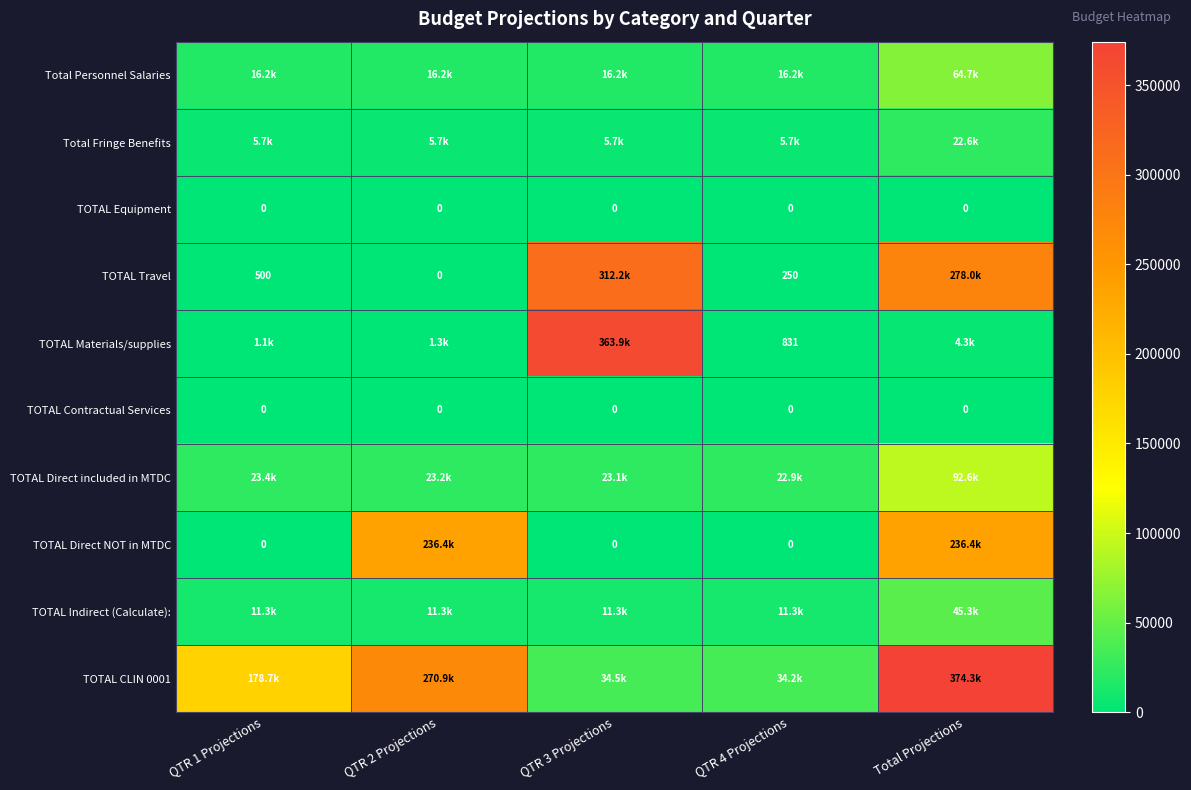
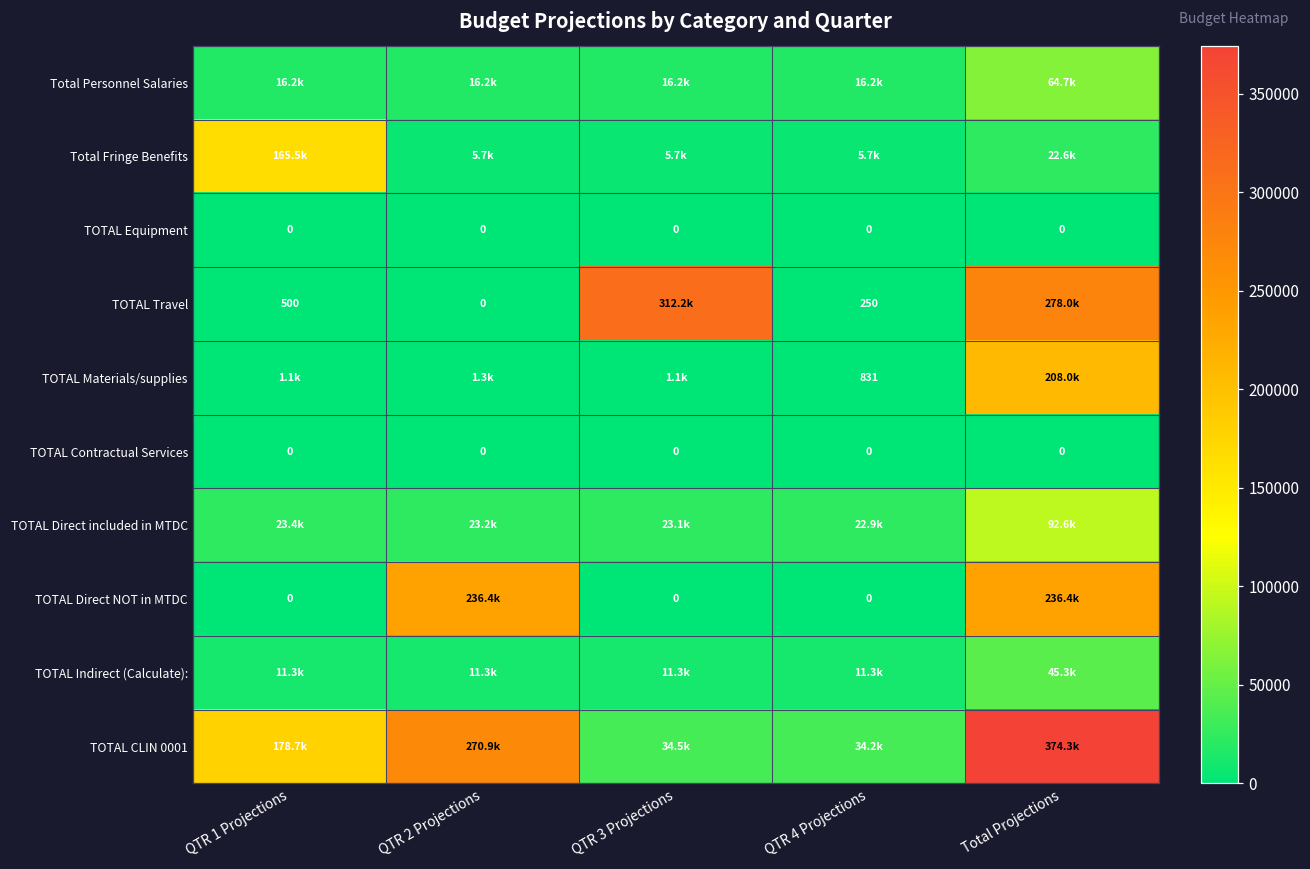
  {
    "Total Personnel Salaries": {
      "QTR 1 Projections": "16.2k",
      "QTR 2 Projections": "16.2k",
      "QTR 3 Projections": "16.2k",
      "QTR 4 Projections": "16.2k",
      "Total Projections": "64.7k"
    },
    "Total Fringe Benefits": {
-     "QTR 1 Projections": "5.7k",
+     "QTR 1 Projections": "165.5k",
      "QTR 2 Projections": "5.7k",
      "QTR 3 Projections": "5.7k",
      "QTR 4 Projections": "5.7k",
      "Total Projections": "22.6k"
    },
    "TOTAL Equipment": {
      "QTR 1 Projections": "0",
      "QTR 2 Projections": "0",
      "QTR 3 Projections": "0",
      "QTR 4 Projections": "0",
      "Total Projections": "0"
    },
    "TOTAL Travel": {
      "QTR 1 Projections": "500",
      "QTR 2 Projections": "0",
      "QTR 3 Projections": "312.2k",
      "QTR 4 Projections": "250",
      "Total Projections": "278.0k"
    },
    "TOTAL Materials/supplies": {
      "QTR 1 Projections": "1.1k",
      "QTR 2 Projections": "1.3k",
-     "QTR 3 Projections": "363.9k",
+     "QTR 3 Projections": "1.1k",
      "QTR 4 Projections": "831",
-     "Total Projections": "4.3k"
+     "Total Projections": "208.0k"
    },
    "TOTAL Contractual Services": {
      "QTR 1 Projections": "0",
      "QTR 2 Projections": "0",
      "QTR 3 Projections": "0",
      "QTR 4 Projections": "0",
      "Total Projections": "0"
    },
    "TOTAL Direct included in MTDC": {
      "QTR 1 Projections": "23.4k",
      "QTR 2 Projections": "23.2k",
      "QTR 3 Projections": "23.1k",
      "QTR 4 Projections": "22.9k",
      "Total Projections": "92.6k"
    },
    "TOTAL Direct NOT in MTDC": {
      "QTR 1 Projections": "0",
      "QTR 2 Projections": "236.4k",
      "QTR 3 Projections": "0",
      "QTR 4 Projections": "0",
      "Total Projections": "236.4k"
    },
    "TOTAL Indirect (Calculate):": {
      "QTR 1 Projections": "11.3k",
      "QTR 2 Projections": "11.3k",
      "QTR 3 Projections": "11.3k",
      "QTR 4 Projections": "11.3k",
      "Total Projections": "45.3k"
    },
    "TOTAL CLIN 0001": {
      "QTR 1 Projections": "178.7k",
      "QTR 2 Projections": "270.9k",
      "QTR 3 Projections": "34.5k",
      "QTR 4 Projections": "34.2k",
      "Total Projections": "374.3k"
    }
  }
